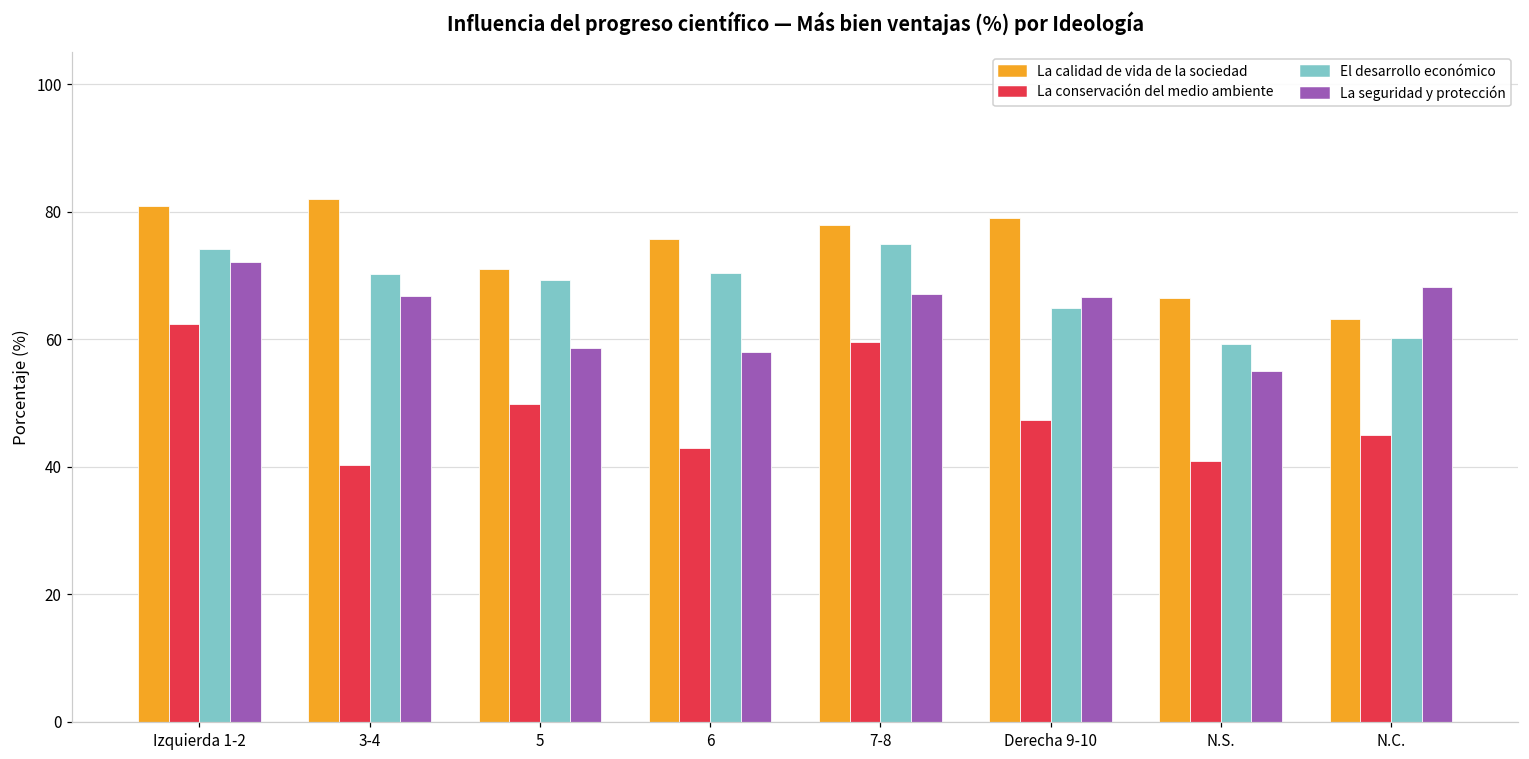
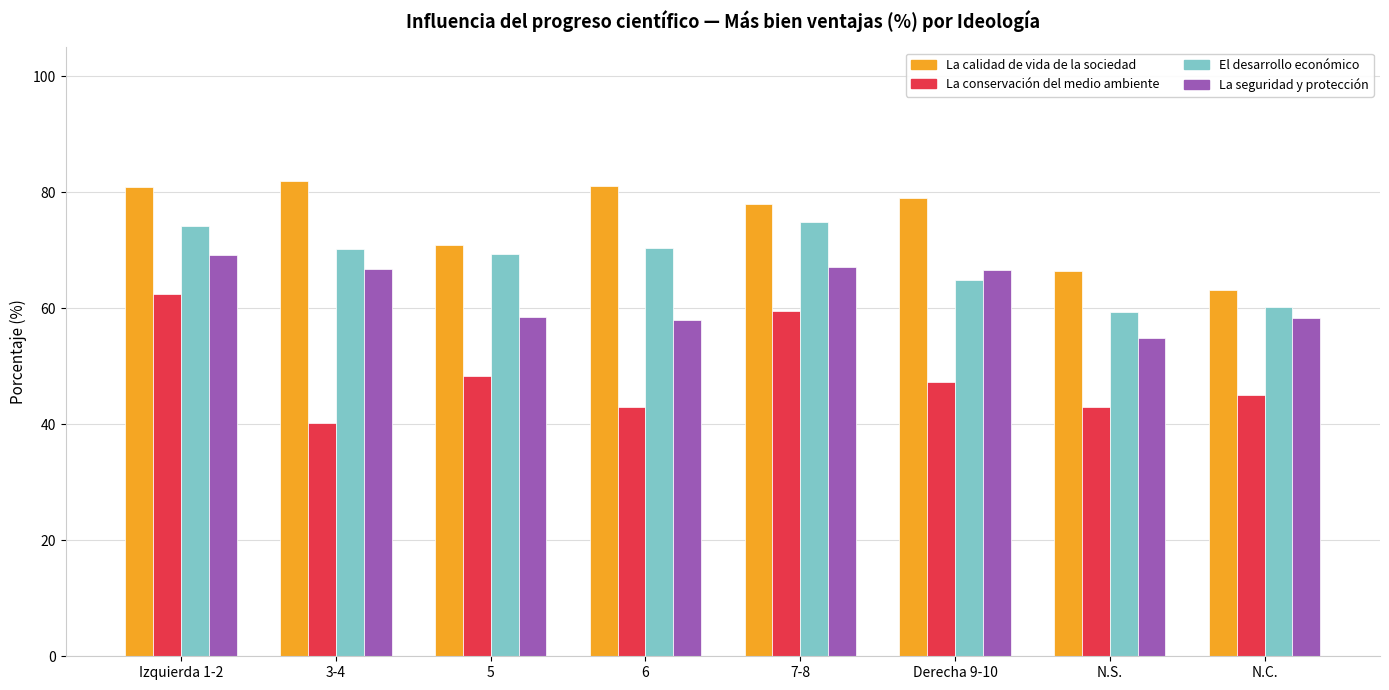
  {
    "La calidad de vida de la sociedad": {
      "Izquierda 1-2": 81,
      "3-4": 82,
      "5": 71,
-     "6": 76,
+     "6": 81,
      "7-8": 78,
      "Derecha 9-10": 79,
      "N.S.": 66,
      "N.C.": 63
    },
    "La conservación del medio ambiente": {
      "Izquierda 1-2": 62,
      "3-4": 40,
-     "5": 50,
+     "5": 48,
      "6": 43,
      "7-8": 60,
      "Derecha 9-10": 47,
-     "N.S.": 41,
+     "N.S.": 43,
      "N.C.": 45
    },
    "El desarrollo económico": {
      "Izquierda 1-2": 74,
      "3-4": 70,
      "5": 69,
      "6": 70,
      "7-8": 75,
      "Derecha 9-10": 65,
      "N.S.": 59,
      "N.C.": 60
    },
    "La seguridad y protección": {
-     "Izquierda 1-2": 72,
+     "Izquierda 1-2": 69,
      "3-4": 67,
      "5": 59,
      "6": 58,
      "7-8": 67,
      "Derecha 9-10": 67,
      "N.S.": 55,
-     "N.C.": 68
+     "N.C.": 58
    }
  }
